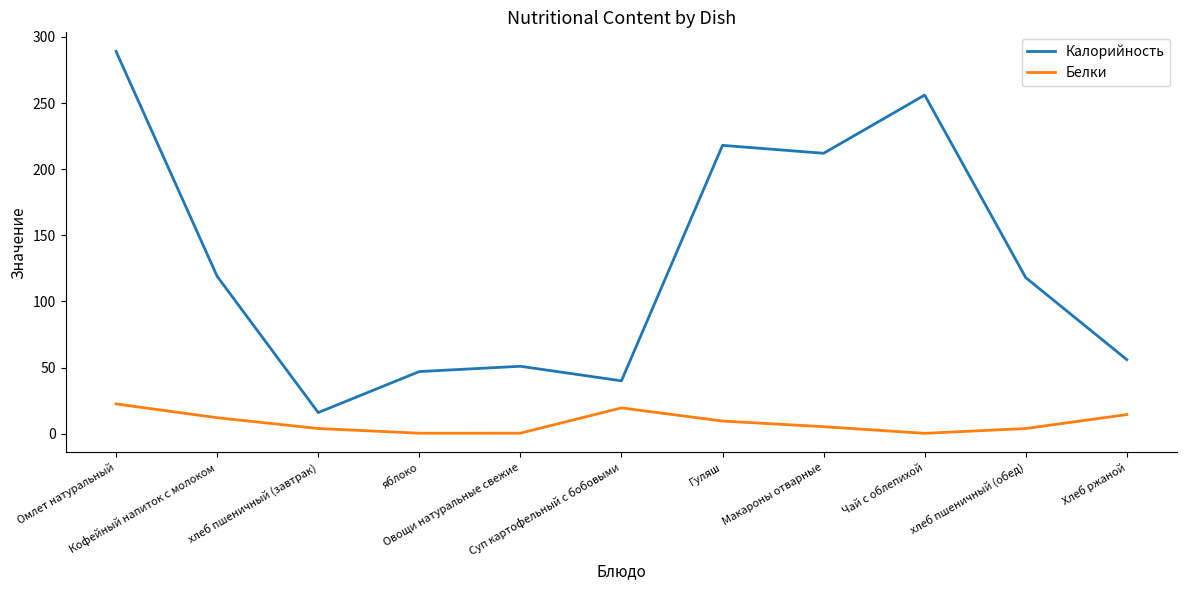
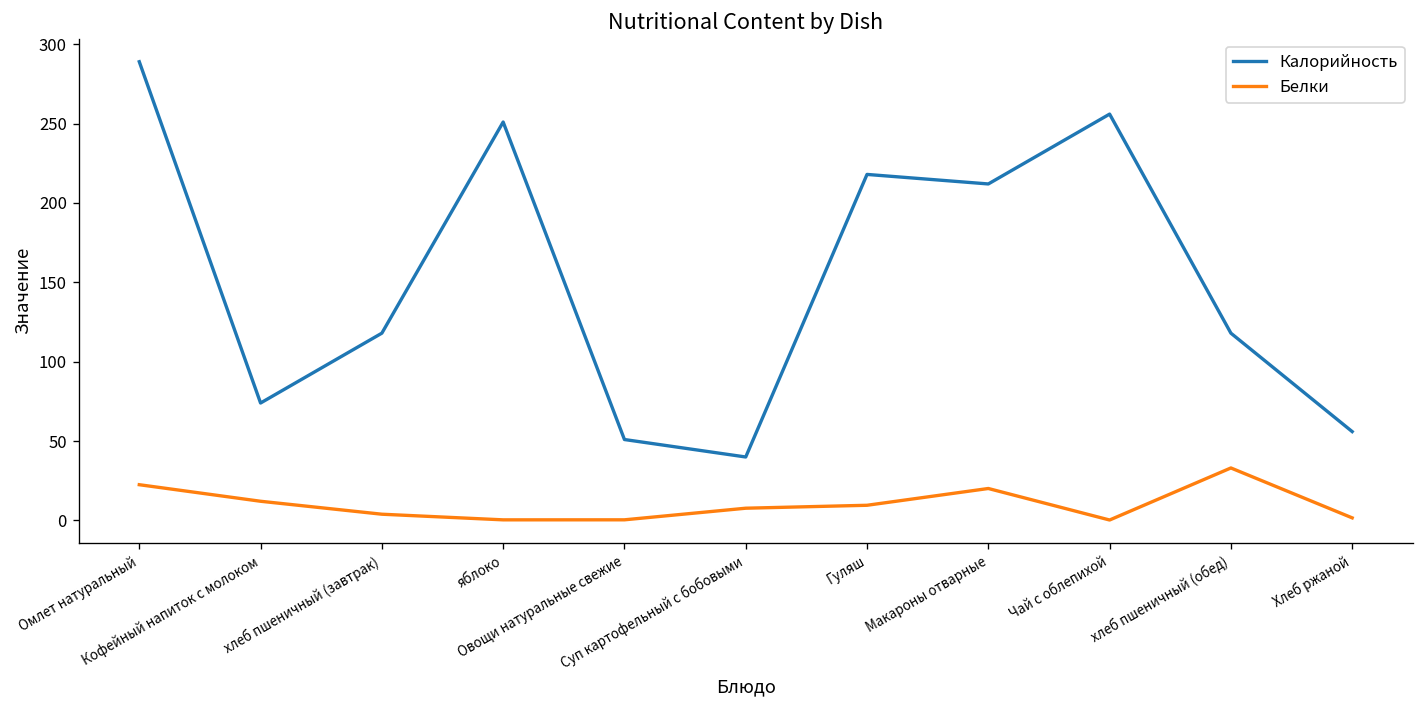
  {
    "Калорийность": {
      "Омлет натуральный": 289,
-     "Кофейный напиток с молоком": 119,
-     "хлеб пшеничный (завтрак)": 16,
-     "яблоко": 47,
+     "Кофейный напиток с молоком": 74,
+     "хлеб пшеничный (завтрак)": 118,
+     "яблоко": 251,
      "Овощи натуральные свежие": 51,
      "Суп картофельный с бобовыми": 40,
      "Гуляш": 218,
      "Макароны отварные": 212,
      "Чай с облепихой": 256,
      "хлеб пшеничный (обед)": 118,
      "Хлеб ржаной": 56
    },
    "Белки": {
      "Омлет натуральный": 23,
      "Кофейный напиток с молоком": 12,
      "хлеб пшеничный (завтрак)": 4,
      "яблоко": 0,
      "Овощи натуральные свежие": 0,
-     "Суп картофельный с бобовыми": 20,
+     "Суп картофельный с бобовыми": 8,
      "Гуляш": 10,
-     "Макароны отварные": 5,
+     "Макароны отварные": 20,
      "Чай с облепихой": 0,
-     "хлеб пшеничный (обед)": 4,
-     "Хлеб ржаной": 14
+     "хлеб пшеничный (обед)": 33,
+     "Хлеб ржаной": 2
    }
  }
